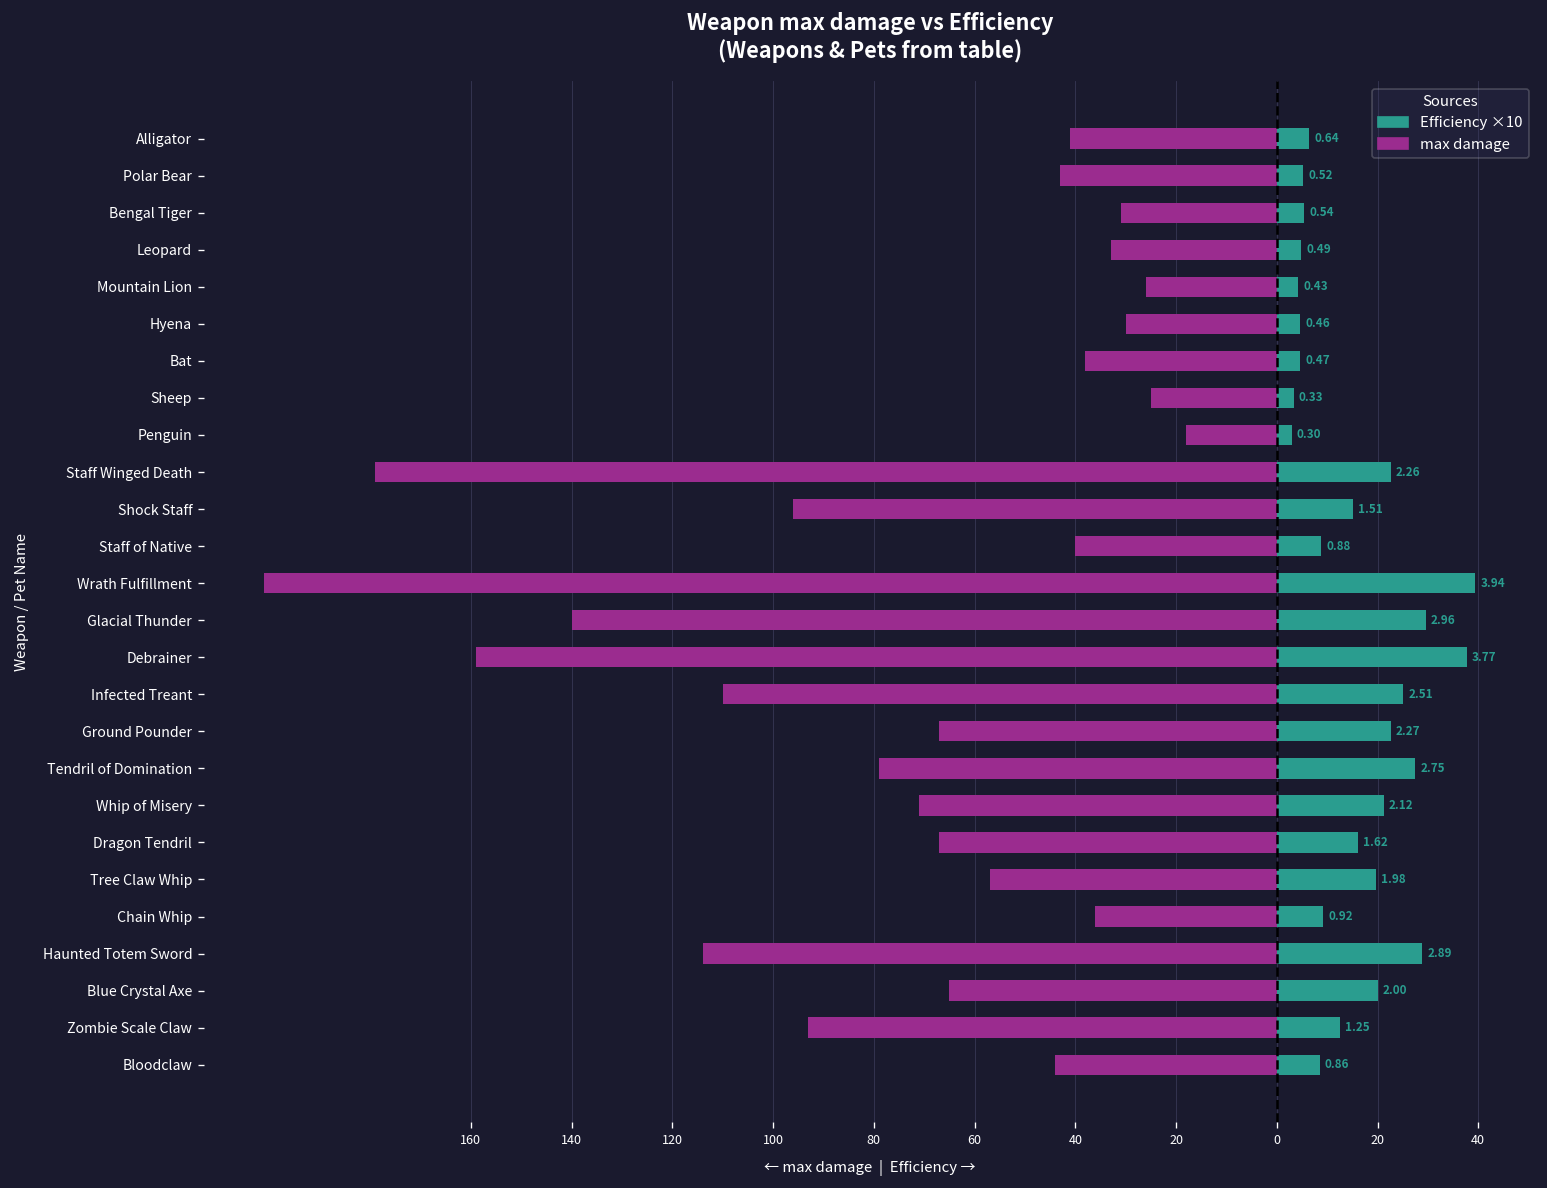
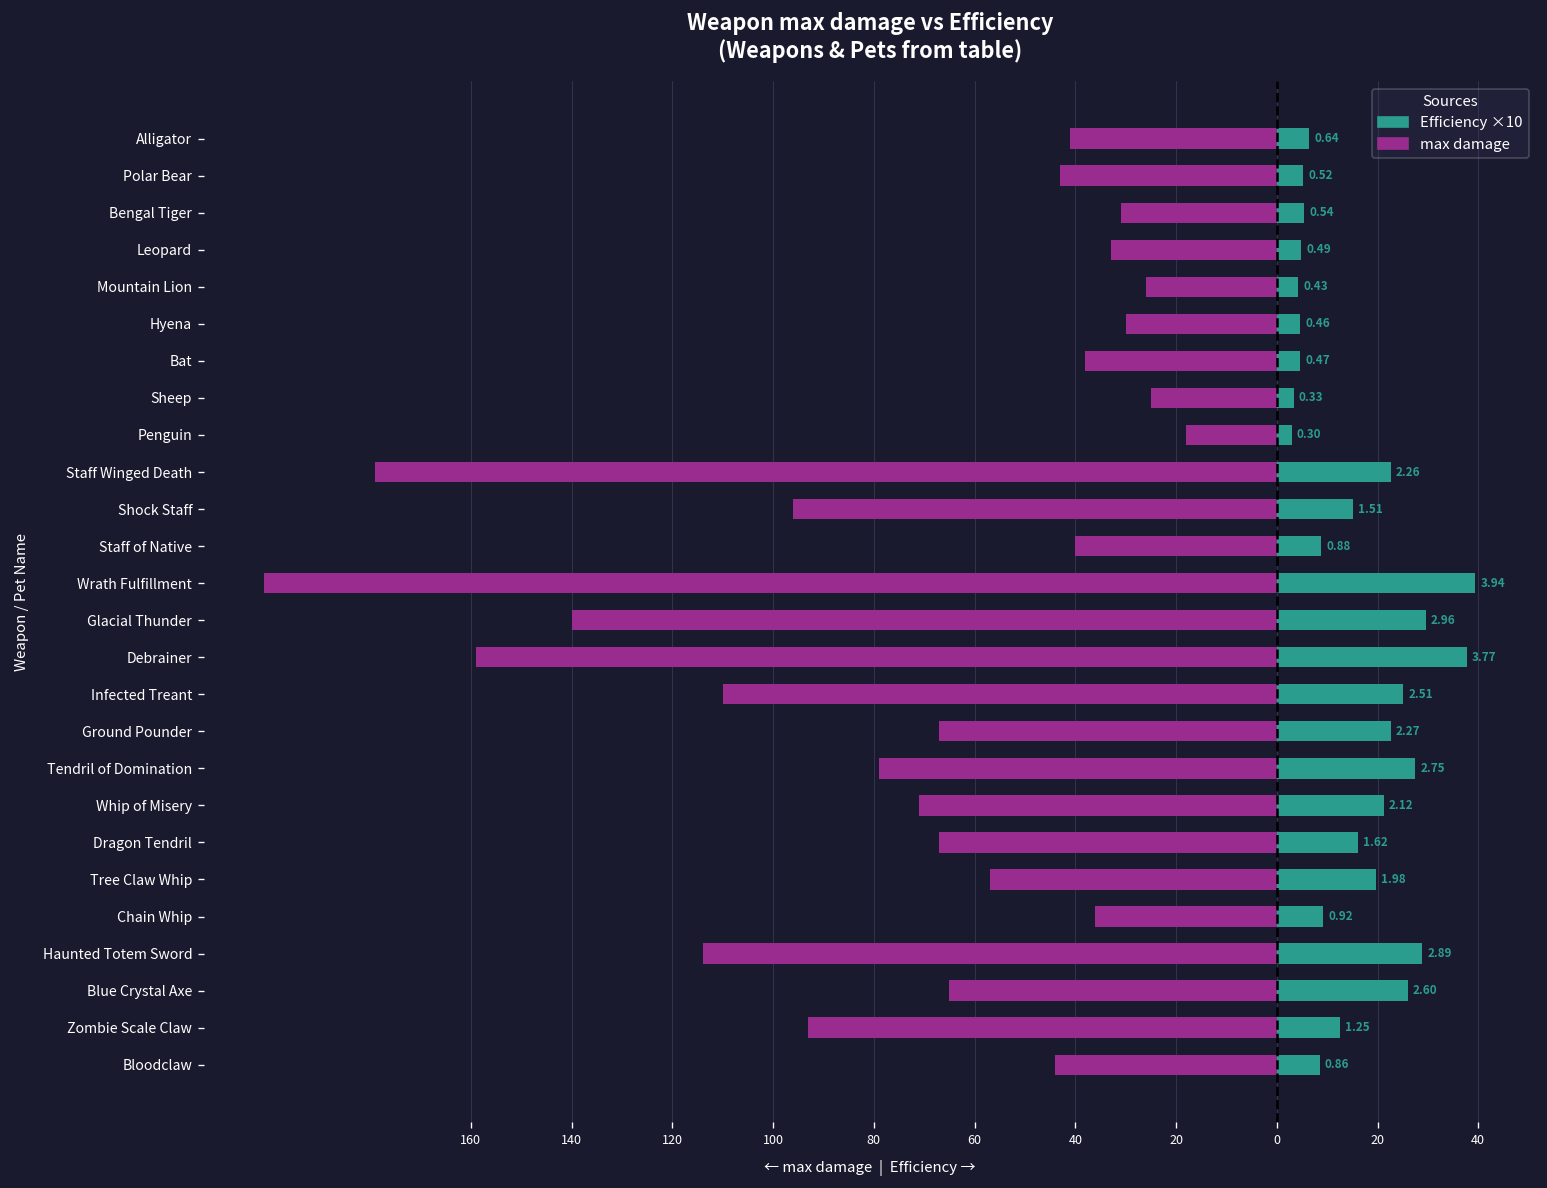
  {
    "Efficiency ×10": {
-     "Blue Crystal Axe": 2.00
+     "Blue Crystal Axe": 2.60
    }
  }
